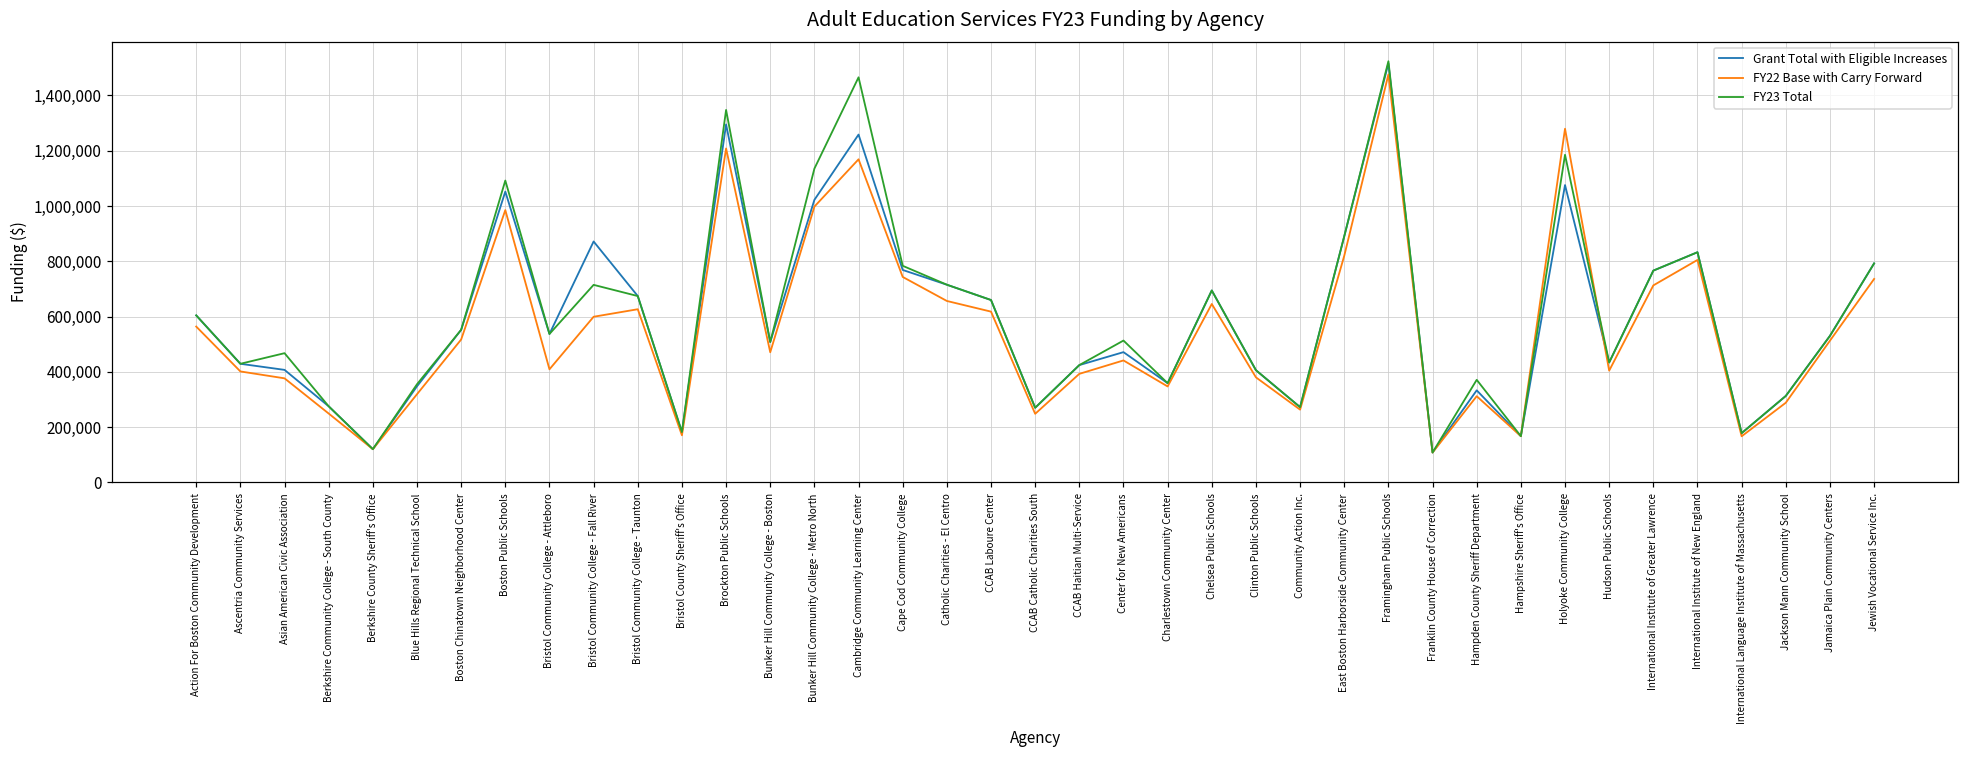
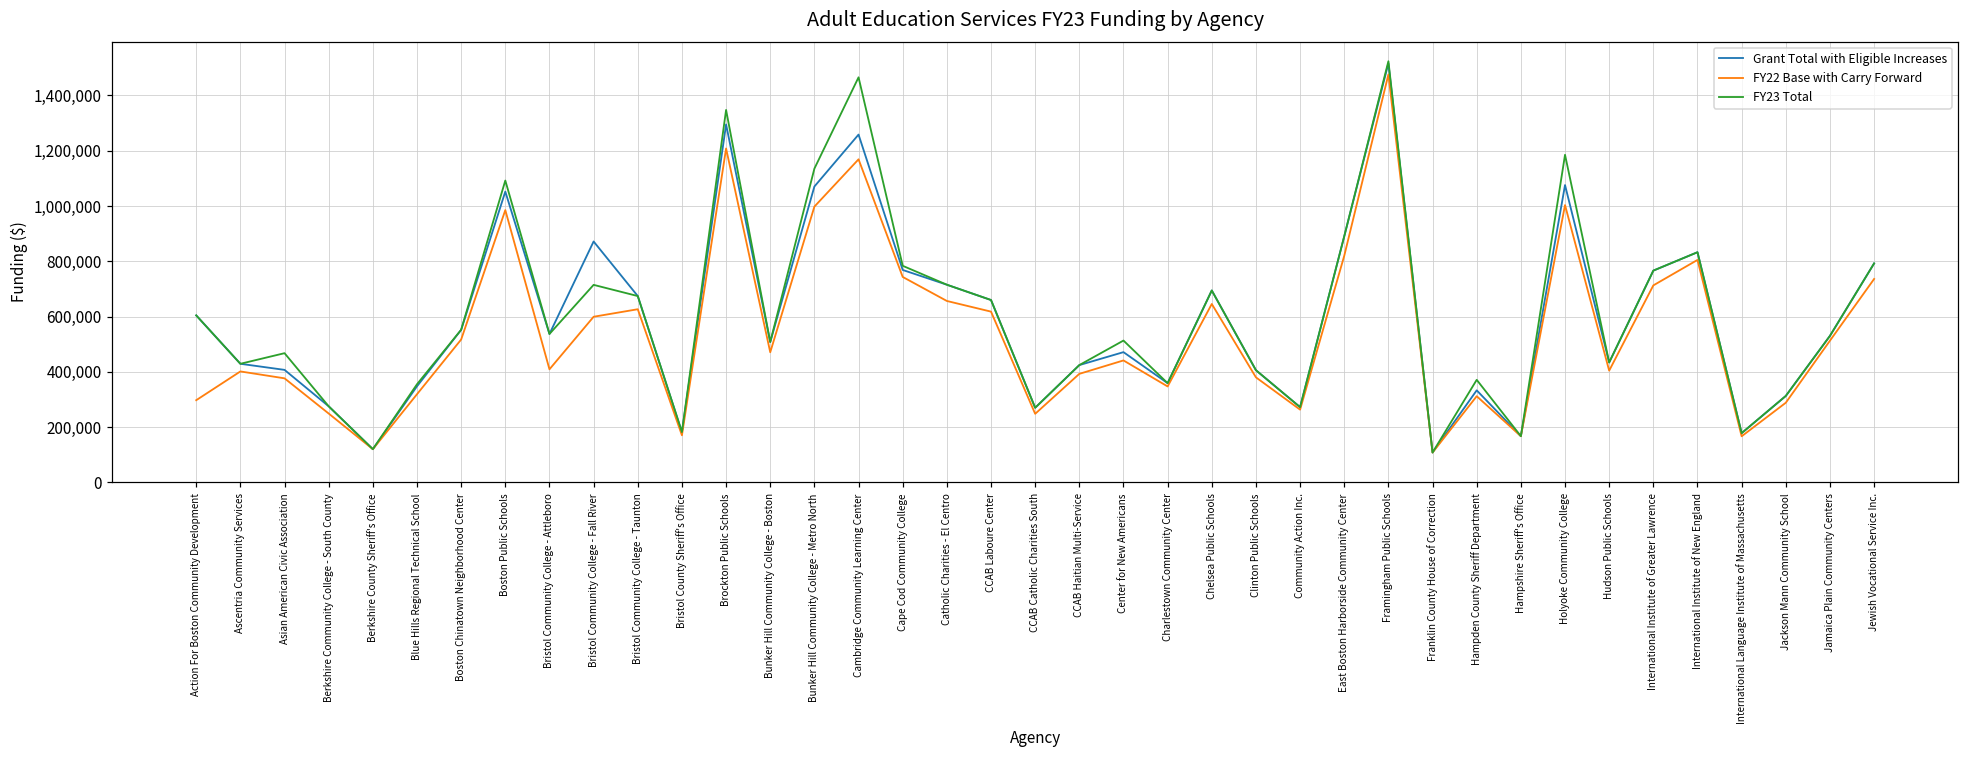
  {
    "Grant Total with Eligible Increases": {
      "Asian American Civic Association": "410,000",
      "Boston Public Schools": "1,050,000",
      "Bristol Community College - Fall River": "870,000",
      "Brockton Public Schools": "1,300,000",
-     "Bunker Hill Community College - Metro North": "1,020,000",
+     "Bunker Hill Community College - Metro North": "1,070,000",
      "Cambridge Community Learning Center": "1,260,000",
      "Cape Cod Community College": "770,000",
      "Center for New Americans": "470,000",
      "Hampden County Sheriff Department": "330,000",
      "Holyoke Community College": "1,080,000"
    },
    "FY22 Base with Carry Forward": {
-     "Action For Boston Community Development": "560,000",
+     "Action For Boston Community Development": "300,000",
      "Ascentria Community Services": "400,000",
      "Asian American Civic Association": "380,000",
      "Berkshire Community College - South County": "250,000",
      "Blue Hills Regional Technical School": "320,000",
      "Boston Chinatown Neighborhood Center": "520,000",
      "Boston Public Schools": "990,000",
      "Bristol Community College - Attleboro": "410,000",
      "Bristol Community College - Fall River": "600,000",
      "Bristol Community College - Taunton": "630,000",
      "Bristol County Sheriff's Office": "170,000",
      "Brockton Public Schools": "1,210,000",
      "Bunker Hill Community College - Boston": "470,000",
      "Bunker Hill Community College - Metro North": "1,000,000",
      "Cambridge Community Learning Center": "1,170,000",
      "Cape Cod Community College": "740,000",
      "Catholic Charities - El Centro": "660,000",
      "CCAB Laboure Center": "620,000",
      "CCAB Catholic Charities South": "250,000",
      "CCAB Haitian Multi-Service": "390,000",
      "Center for New Americans": "440,000",
      "Charlestown Community Center": "350,000",
      "Chelsea Public Schools": "650,000",
      "Clinton Public Schools": "380,000",
      "East Boston Harborside Community Center": "820,000",
      "Framingham Public Schools": "1,480,000",
      "Hampden County Sheriff Department": "310,000",
-     "Holyoke Community College": "1,280,000",
+     "Holyoke Community College": "1,000,000",
      "Hudson Public Schools": "400,000",
      "International Institute of Greater Lawrence": "710,000",
      "International Institute of New England": "810,000",
      "International Language Institute of Massachusetts": "170,000",
      "Jackson Mann Community School": "290,000",
      "Jamaica Plain Community Centers": "510,000",
      "Jewish Vocational Service Inc.": "740,000"
    },
    "FY23 Total": {
      "Asian American Civic Association": "470,000",
      "Boston Public Schools": "1,090,000",
      "Bristol Community College - Fall River": "710,000",
      "Brockton Public Schools": "1,350,000",
      "Bunker Hill Community College - Metro North": "1,140,000",
      "Cambridge Community Learning Center": "1,470,000",
      "Cape Cod Community College": "780,000",
      "Center for New Americans": "510,000",
      "Hampden County Sheriff Department": "370,000",
      "Holyoke Community College": "1,190,000"
    }
  }
